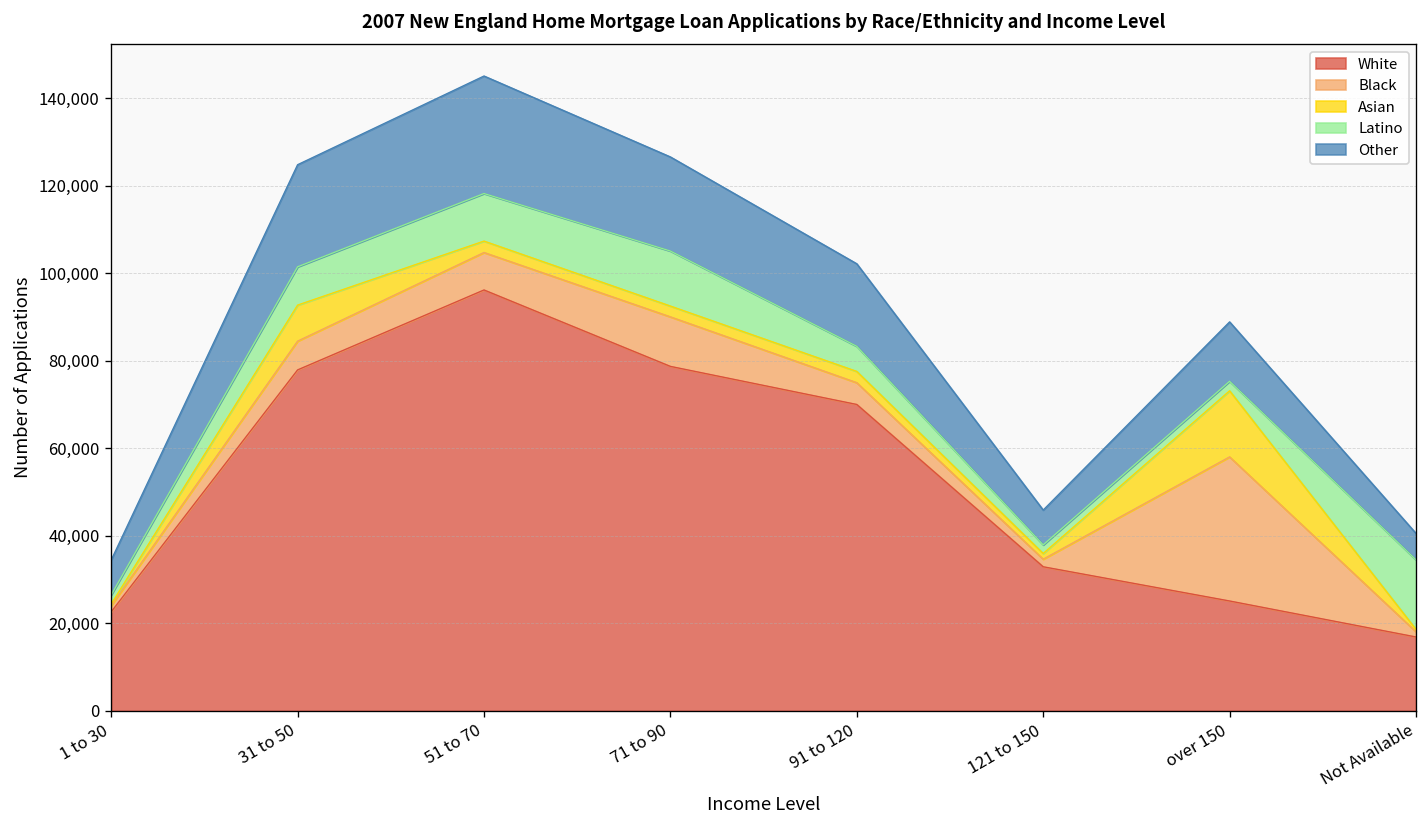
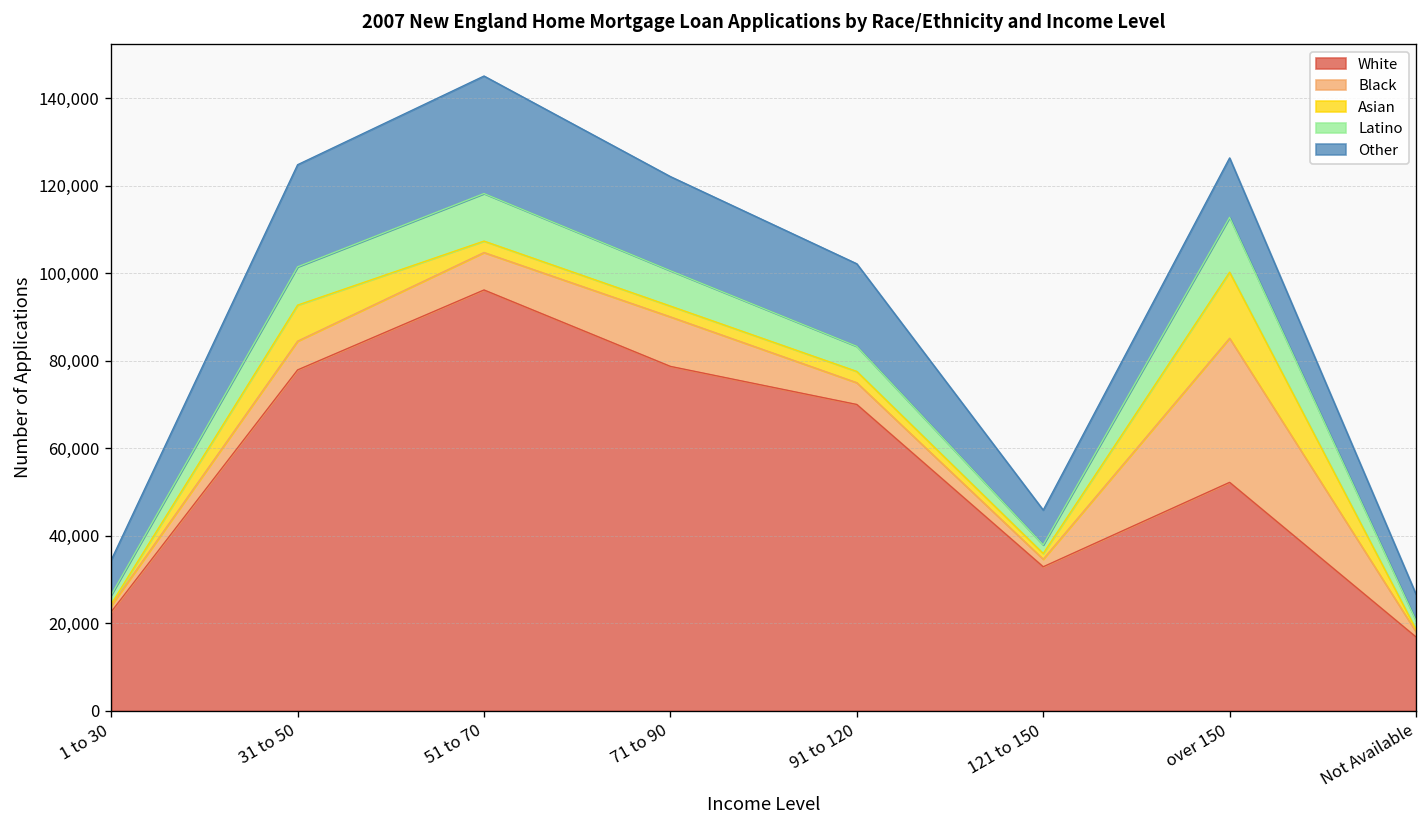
  {
    "White": {
      "1 to 30": "23,000",
      "31 to 50": "78,000",
      "51 to 70": "96,000",
      "71 to 90": "79,000",
      "91 to 120": "70,000",
      "121 to 150": "33,000",
-     "over 150": "25,000",
+     "over 150": "52,000",
      "Not Available": "17,000"
    },
    "Black": {
      "31 to 50": "7,000",
      "51 to 70": "9,000",
      "71 to 90": "11,000",
      "91 to 120": "5,000",
      "121 to 150": "2,000",
      "over 150": "33,000"
    },
    "Asian": {
      "31 to 50": "8,000",
      "51 to 70": "3,000",
      "71 to 90": "2,000",
      "91 to 120": "3,000",
      "121 to 150": "1,000",
      "over 150": "15,000"
    },
    "Latino": {
      "1 to 30": "2,000",
      "31 to 50": "9,000",
      "51 to 70": "11,000",
-     "71 to 90": "13,000",
+     "71 to 90": "8,000",
      "91 to 120": "6,000",
      "121 to 150": "2,000",
-     "over 150": "2,000",
-     "Not Available": "16,000"
+     "over 150": "13,000",
+     "Not Available": "2,000"
    },
    "Other": {
      "1 to 30": "8,000",
      "31 to 50": "23,000",
      "51 to 70": "27,000",
      "71 to 90": "22,000",
      "91 to 120": "19,000",
      "121 to 150": "8,000",
      "over 150": "14,000",
      "Not Available": "6,000"
    }
  }
